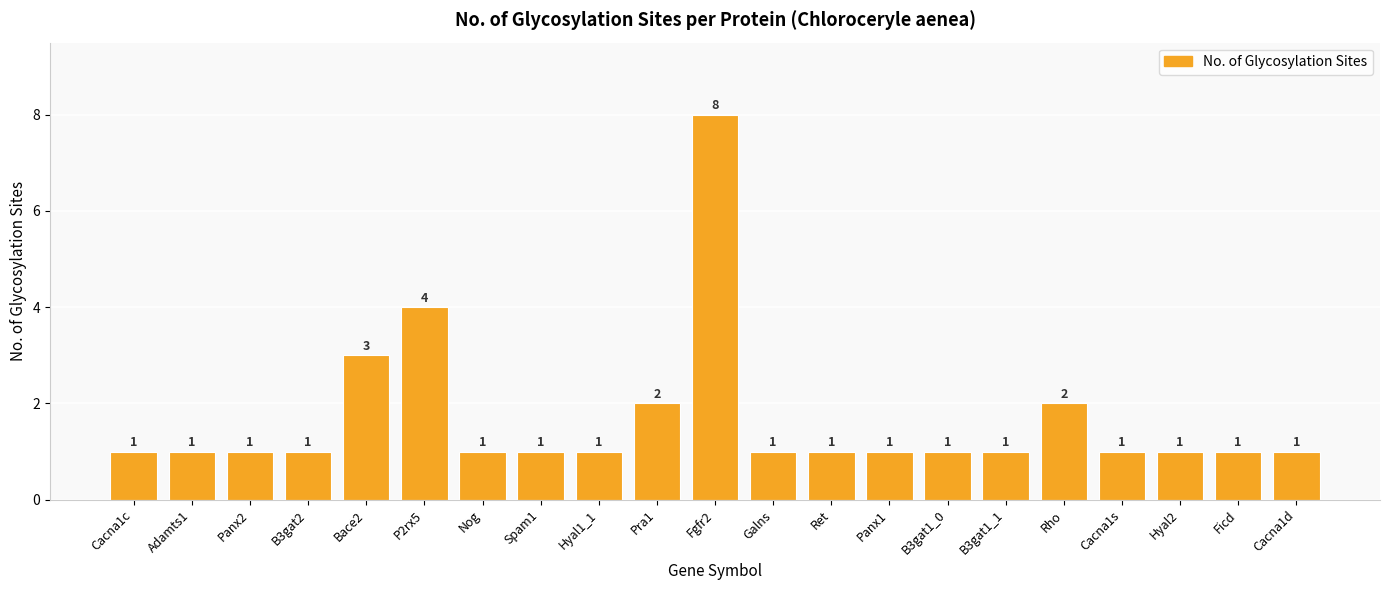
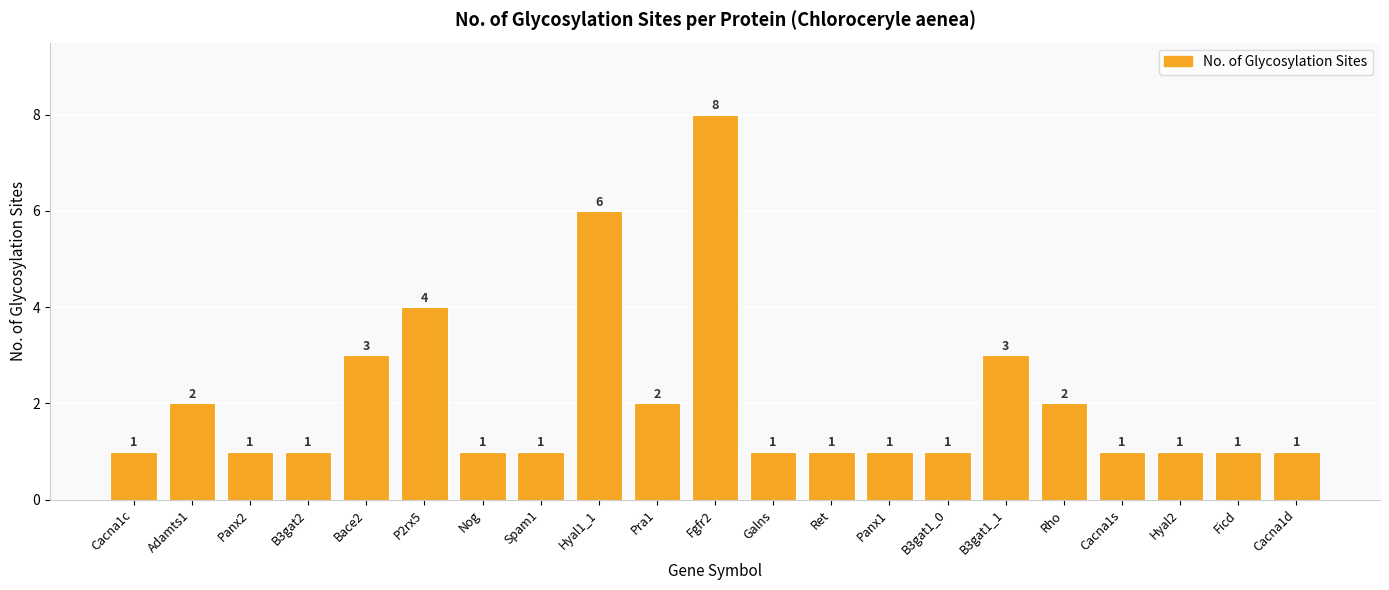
  {
    "Cacna1c": 1,
-   "Adamts1": 1,
+   "Adamts1": 2,
    "Panx2": 1,
    "B3gat2": 1,
    "Bace2": 3,
    "P2rx5": 4,
    "Nog": 1,
    "Spam1": 1,
-   "Hyal1_1": 1,
+   "Hyal1_1": 6,
    "Pra1": 2,
    "Fgfr2": 8,
    "Galns": 1,
    "Ret": 1,
    "Panx1": 1,
    "B3gat1_0": 1,
-   "B3gat1_1": 1,
+   "B3gat1_1": 3,
    "Rho": 2,
    "Cacna1s": 1,
    "Hyal2": 1,
    "Ficd": 1,
    "Cacna1d": 1
  }
